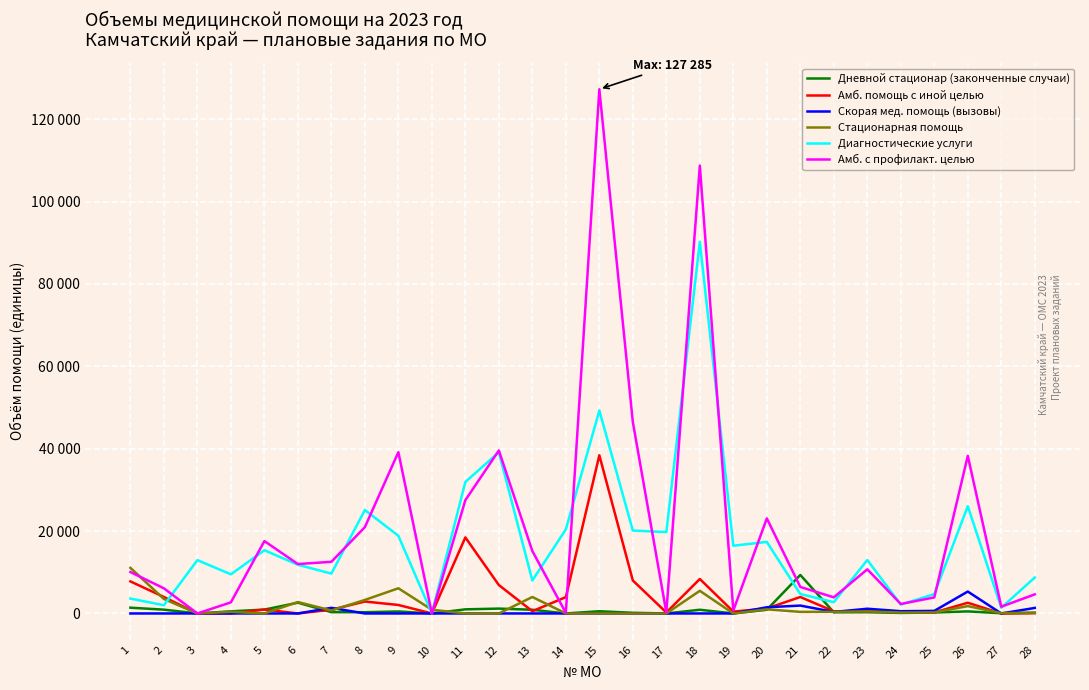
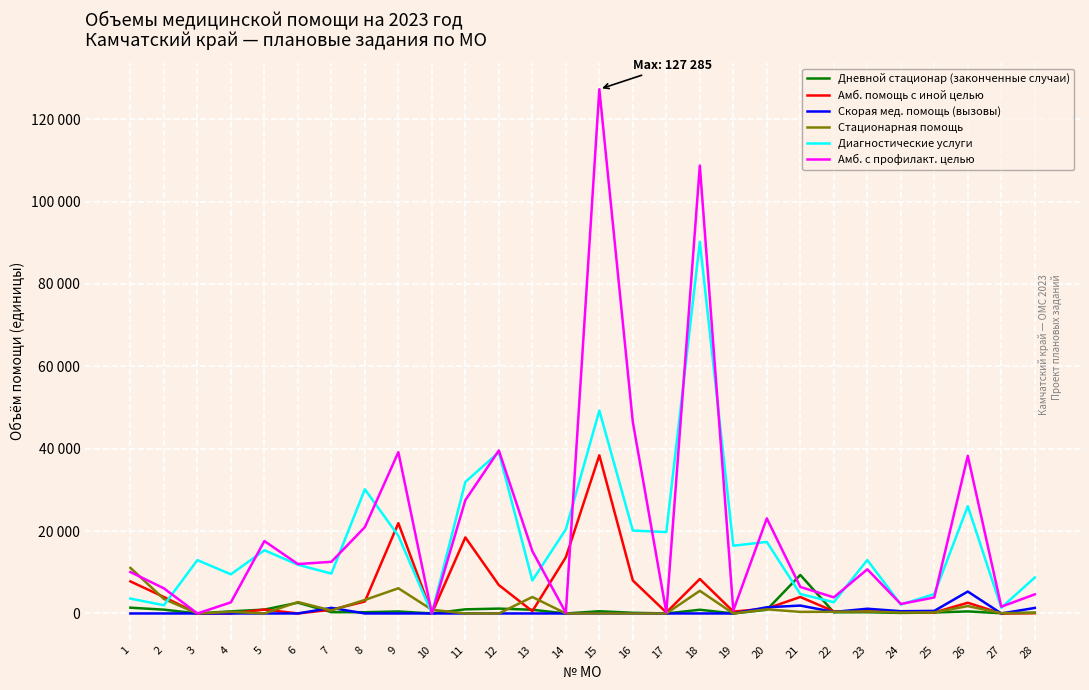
  {
    "Дневной стационар (законченные случаи)": {
      "1": 1000,
      "2": 1000,
      "11": 1000,
      "12": 1000,
      "18": 1000,
      "21": 9000,
      "26": 1000
    },
    "Амб. помощь с иной целью": {
      "1": 8000,
-     "9": 2000,
+     "9": 22000,
      "11": 18000,
      "12": 7000,
-     "14": 4000,
+     "14": 14000,
      "15": 38000,
      "16": 8000,
      "18": 8000,
      "21": 4000,
      "26": 3000
    },
    "Скорая мед. помощь (вызовы)": {
      "1": 0,
      "2": 0,
      "18": 0,
      "21": 2000,
      "26": 5000,
      "28": 1000
    },
    "Стационарная помощь": {
      "1": 11000,
      "9": 6000,
      "10": 1000,
      "13": 4000,
      "18": 6000,
      "21": 0,
      "26": 2000
    },
    "Диагностические услуги": {
      "1": 4000,
      "2": 2000,
      "3": 13000,
      "4": 10000,
      "5": 15000,
      "7": 10000,
-     "8": 25000,
+     "8": 30000,
      "9": 19000,
      "11": 32000,
      "13": 8000,
      "14": 20000,
      "15": 49000,
      "16": 20000,
      "17": 20000,
      "18": 90000,
      "19": 16000,
      "20": 17000,
      "21": 5000,
      "22": 3000,
      "23": 13000,
      "25": 5000,
      "26": 26000,
      "28": 9000
    },
    "Амб. с профилакт. целью": {
      "1": 10000,
      "2": 6000,
      "4": 3000,
      "5": 18000,
      "7": 13000,
      "8": 21000,
      "9": 39000,
      "11": 28000,
      "13": 15000,
      "16": 46000,
      "18": 109000,
      "20": 23000,
      "21": 6000,
      "22": 4000,
      "23": 11000,
      "25": 4000,
      "26": 38000,
      "28": 5000
    }
  }
